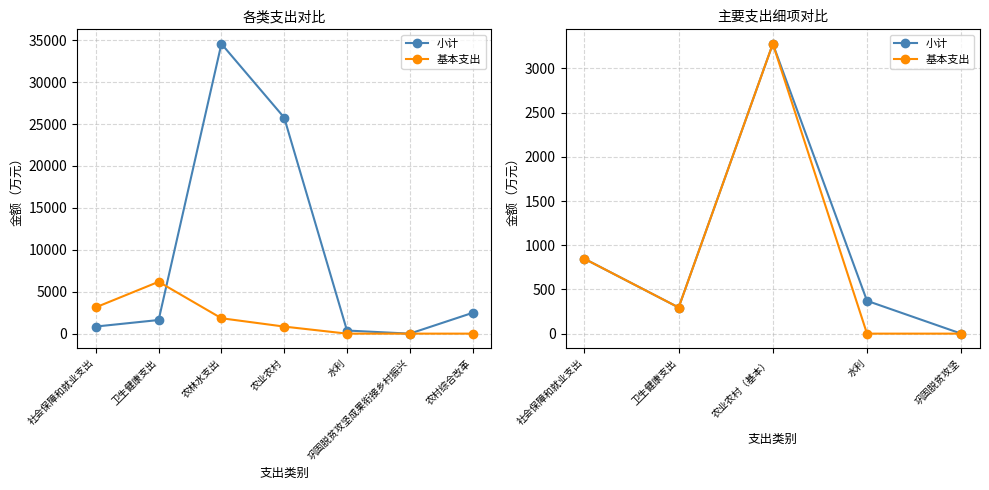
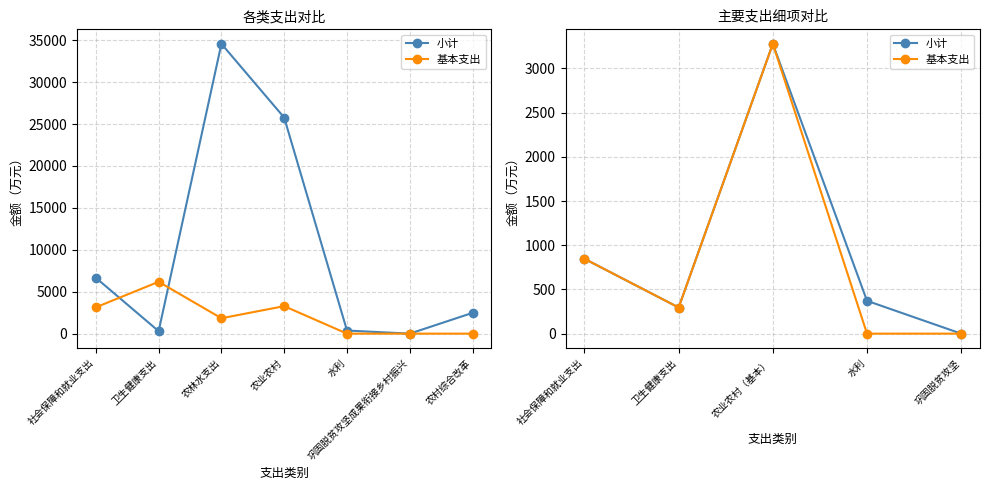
  {
    "各类支出对比": {
      "小计": {
-       "社会保障和就业支出": 1000,
-       "卫生健康支出": 2000,
+       "社会保障和就业支出": 7000,
+       "卫生健康支出": 0,
        "农林水支出": 35000,
        "农业农村": 26000,
        "水利": 0,
        "农村综合改革": 2000
      },
      "基本支出": {
        "社会保障和就业支出": 3000,
        "卫生健康支出": 6000,
        "农林水支出": 2000,
-       "农业农村": 1000,
+       "农业农村": 3000,
        "水利": 0,
        "农村综合改革": 0
      }
    },
    "主要支出细项对比": {
      "小计": {
        "水利": 400
      },
      "基本支出": {
        "水利": 0
      }
    }
  }
